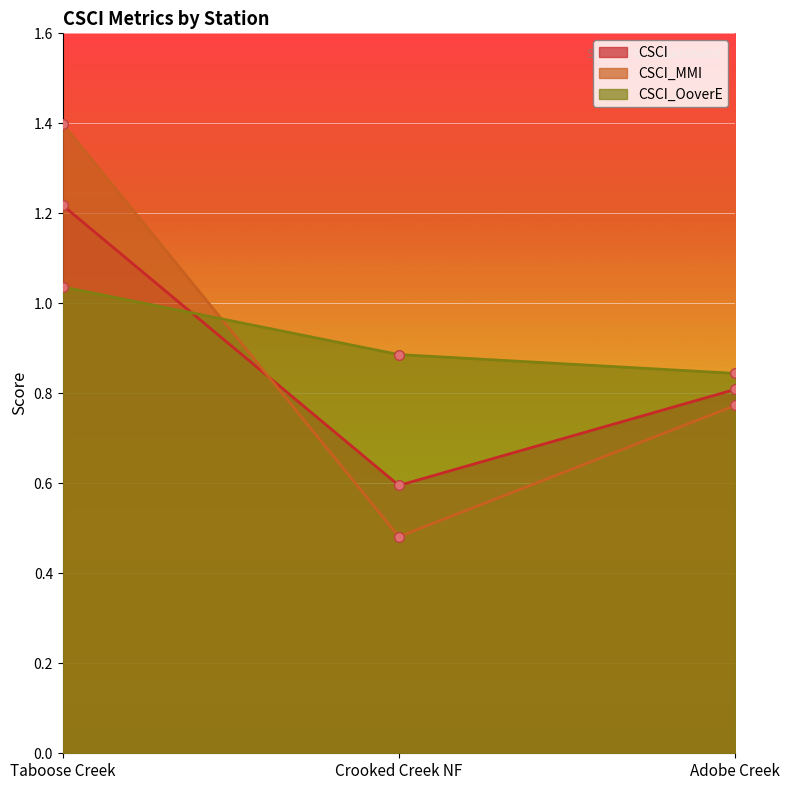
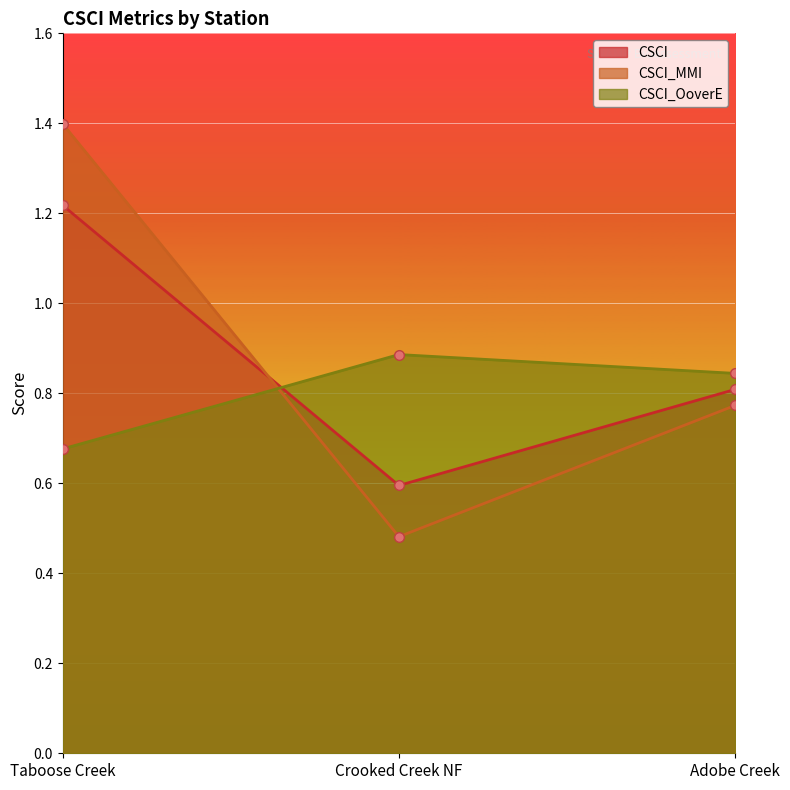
  {
    "CSCI_OoverE": {
-     "Taboose Creek": 1.04,
+     "Taboose Creek": 0.68,
      "Crooked Creek NF": 0.89,
      "Adobe Creek": 0.84
    }
  }
